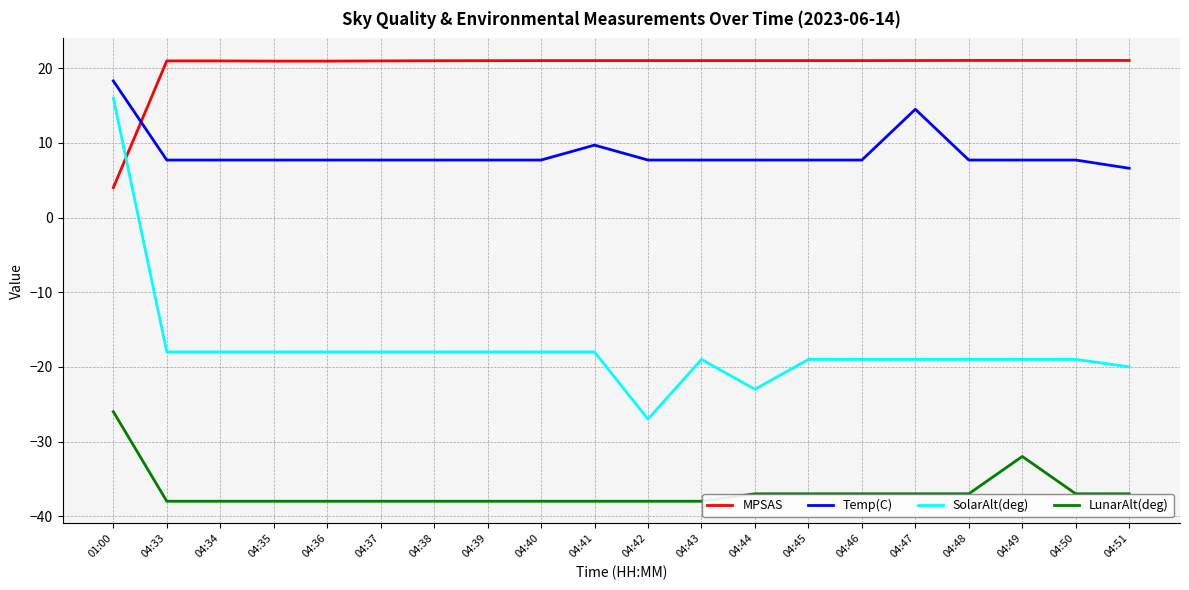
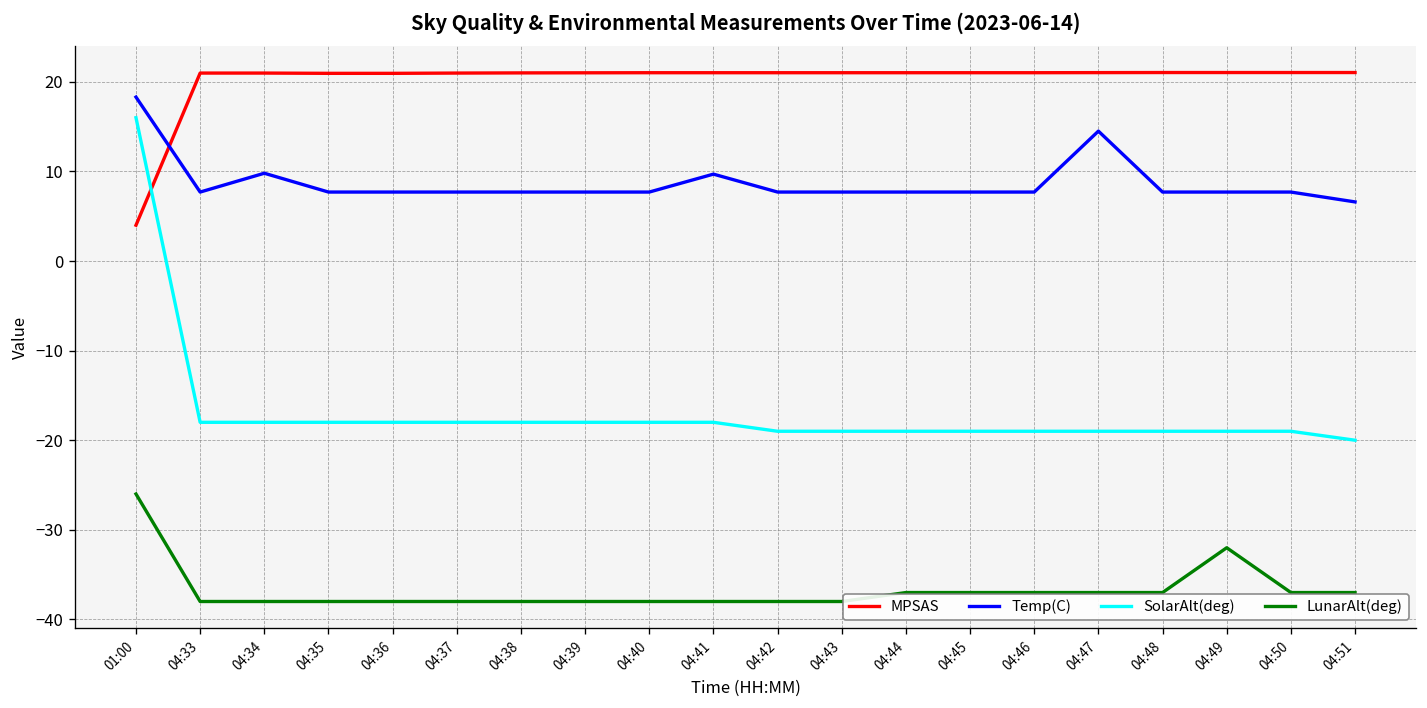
  {
    "MPSAS": {
      "01:00": 4,
      "04:33": 21,
      "04:34": 21,
      "04:35": 21,
      "04:36": 21,
      "04:37": 21,
      "04:38": 21,
      "04:39": 21,
      "04:40": 21,
      "04:41": 21,
      "04:42": 21,
      "04:43": 21,
      "04:44": 21,
      "04:45": 21,
      "04:46": 21,
      "04:47": 21,
      "04:48": 21,
      "04:49": 21,
      "04:50": 21,
      "04:51": 21
    },
    "Temp(C)": {
      "01:00": 18,
      "04:33": 8,
-     "04:34": 8,
+     "04:34": 10,
      "04:35": 8,
      "04:36": 8,
      "04:37": 8,
      "04:38": 8,
      "04:39": 8,
      "04:40": 8,
      "04:41": 10,
      "04:42": 8,
      "04:43": 8,
      "04:44": 8,
      "04:45": 8,
      "04:46": 8,
      "04:47": 15,
      "04:48": 8,
      "04:49": 8,
      "04:50": 8,
      "04:51": 7
    },
    "SolarAlt(deg)": {
      "01:00": 16,
      "04:33": -18,
      "04:34": -18,
      "04:35": -18,
      "04:36": -18,
      "04:37": -18,
      "04:38": -18,
      "04:39": -18,
      "04:40": -18,
      "04:41": -18,
-     "04:42": -27,
+     "04:42": -19,
      "04:43": -19,
-     "04:44": -23,
+     "04:44": -19,
      "04:45": -19,
      "04:46": -19,
      "04:47": -19,
      "04:48": -19,
      "04:49": -19,
      "04:50": -19,
      "04:51": -20
    },
    "LunarAlt(deg)": {
      "01:00": -26,
      "04:33": -38,
      "04:34": -38,
      "04:35": -38,
      "04:36": -38,
      "04:37": -38,
      "04:38": -38,
      "04:39": -38,
      "04:40": -38,
      "04:41": -38,
      "04:42": -38,
      "04:43": -38,
      "04:49": -32
    }
  }
